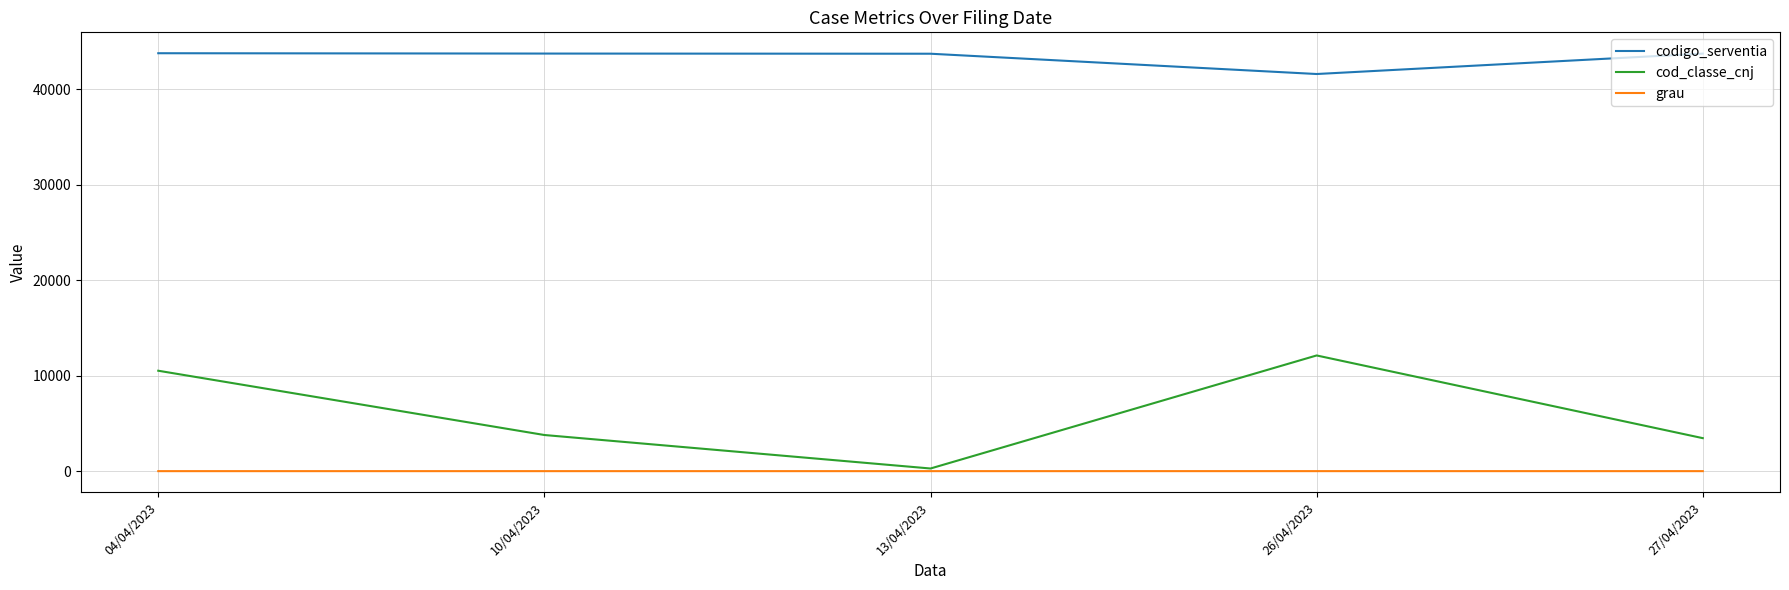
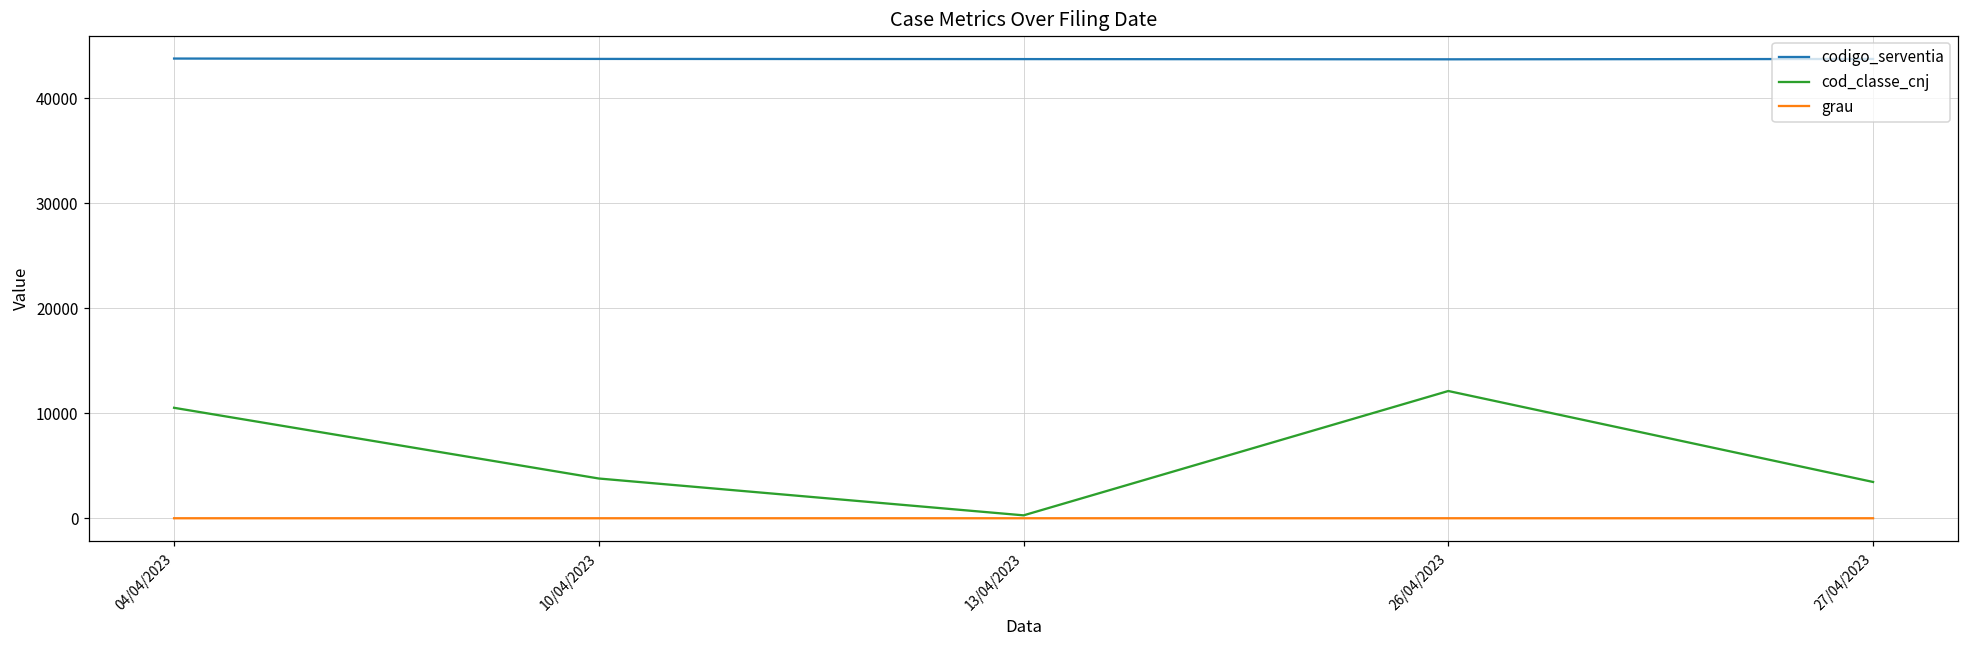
  {
    "codigo_serventia": {
      "04/04/2023": 44000,
      "10/04/2023": 44000,
      "13/04/2023": 44000,
-     "26/04/2023": 42000
+     "26/04/2023": 44000
    },
    "cod_classe_cnj": {
      "04/04/2023": 11000,
      "10/04/2023": 4000,
      "13/04/2023": 0,
      "26/04/2023": 12000,
      "27/04/2023": 3000
    },
    "grau": {
      "04/04/2023": 0,
      "10/04/2023": 0,
      "13/04/2023": 0,
      "26/04/2023": 0,
      "27/04/2023": 0
    }
  }
